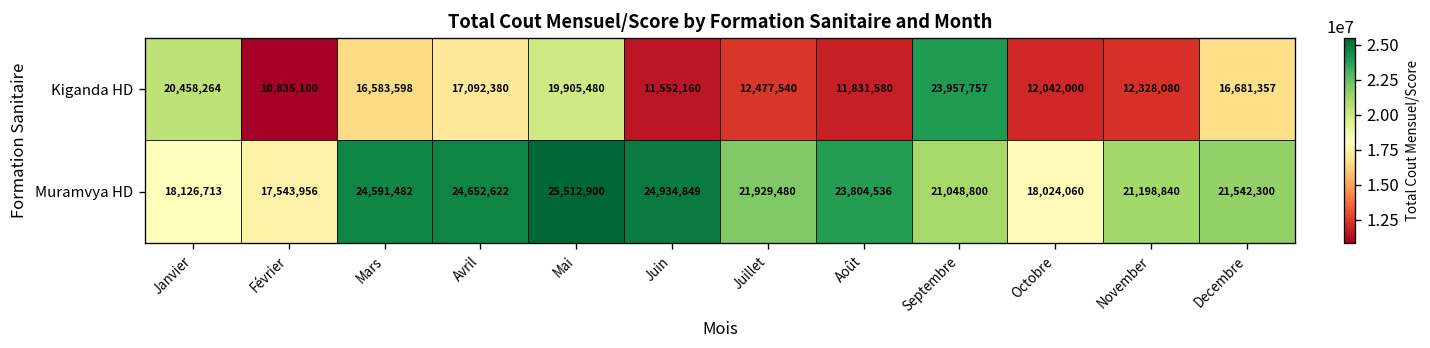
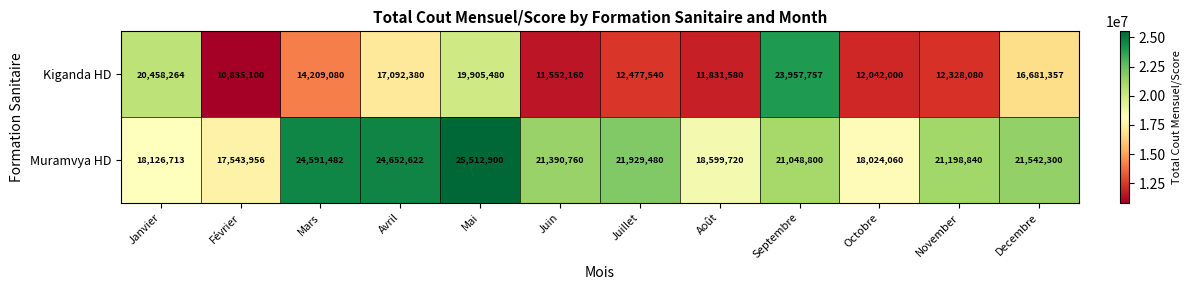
  {
    "Kiganda HD": {
      "Janvier": "20,458,264",
      "Février": "10,835,100",
-     "Mars": "16,583,598",
+     "Mars": "14,209,080",
      "Avril": "17,092,380",
      "Mai": "19,905,480",
      "Juin": "11,552,160",
      "Juillet": "12,477,540",
      "Août": "11,831,580",
      "Septembre": "23,957,757",
      "Octobre": "12,042,000",
      "November": "12,328,080",
      "Decembre": "16,681,357"
    },
    "Muramvya HD": {
      "Janvier": "18,126,713",
      "Février": "17,543,956",
      "Mars": "24,591,482",
      "Avril": "24,652,622",
      "Mai": "25,512,900",
-     "Juin": "24,934,849",
+     "Juin": "21,390,760",
      "Juillet": "21,929,480",
-     "Août": "23,804,536",
+     "Août": "18,599,720",
      "Septembre": "21,048,800",
      "Octobre": "18,024,060",
      "November": "21,198,840",
      "Decembre": "21,542,300"
    }
  }
